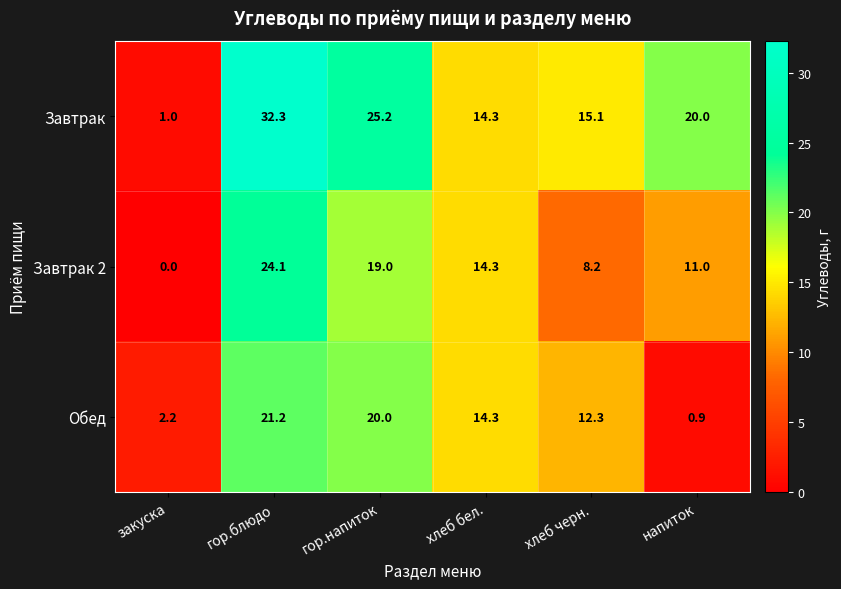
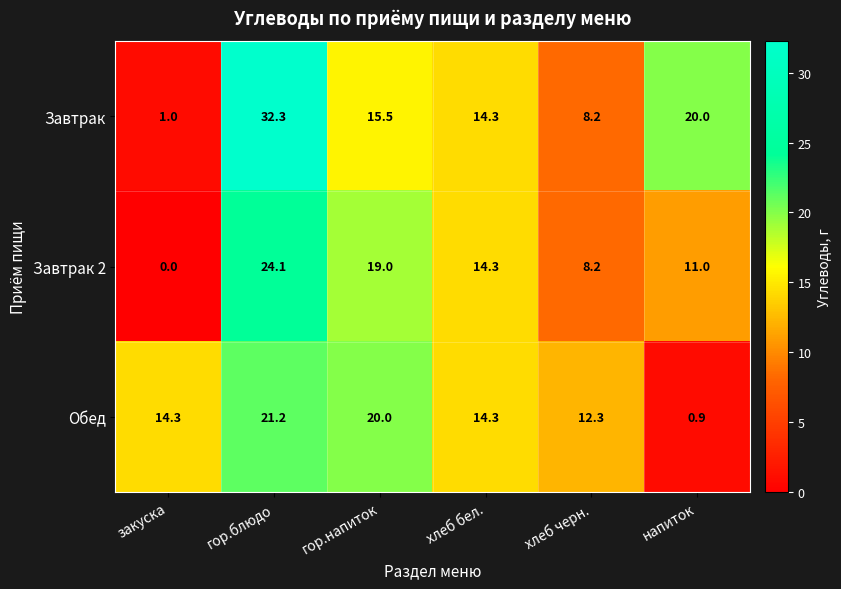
  {
    "Завтрак": {
      "закуска": 1.0,
      "гор.блюдо": 32.3,
-     "гор.напиток": 25.2,
+     "гор.напиток": 15.5,
      "хлеб бел.": 14.3,
-     "хлеб черн.": 15.1,
+     "хлеб черн.": 8.2,
      "напиток": 20.0
    },
    "Завтрак 2": {
      "закуска": 0.0,
      "гор.блюдо": 24.1,
      "гор.напиток": 19.0,
      "хлеб бел.": 14.3,
      "хлеб черн.": 8.2,
      "напиток": 11.0
    },
    "Обед": {
-     "закуска": 2.2,
+     "закуска": 14.3,
      "гор.блюдо": 21.2,
      "гор.напиток": 20.0,
      "хлеб бел.": 14.3,
      "хлеб черн.": 12.3,
      "напиток": 0.9
    }
  }
